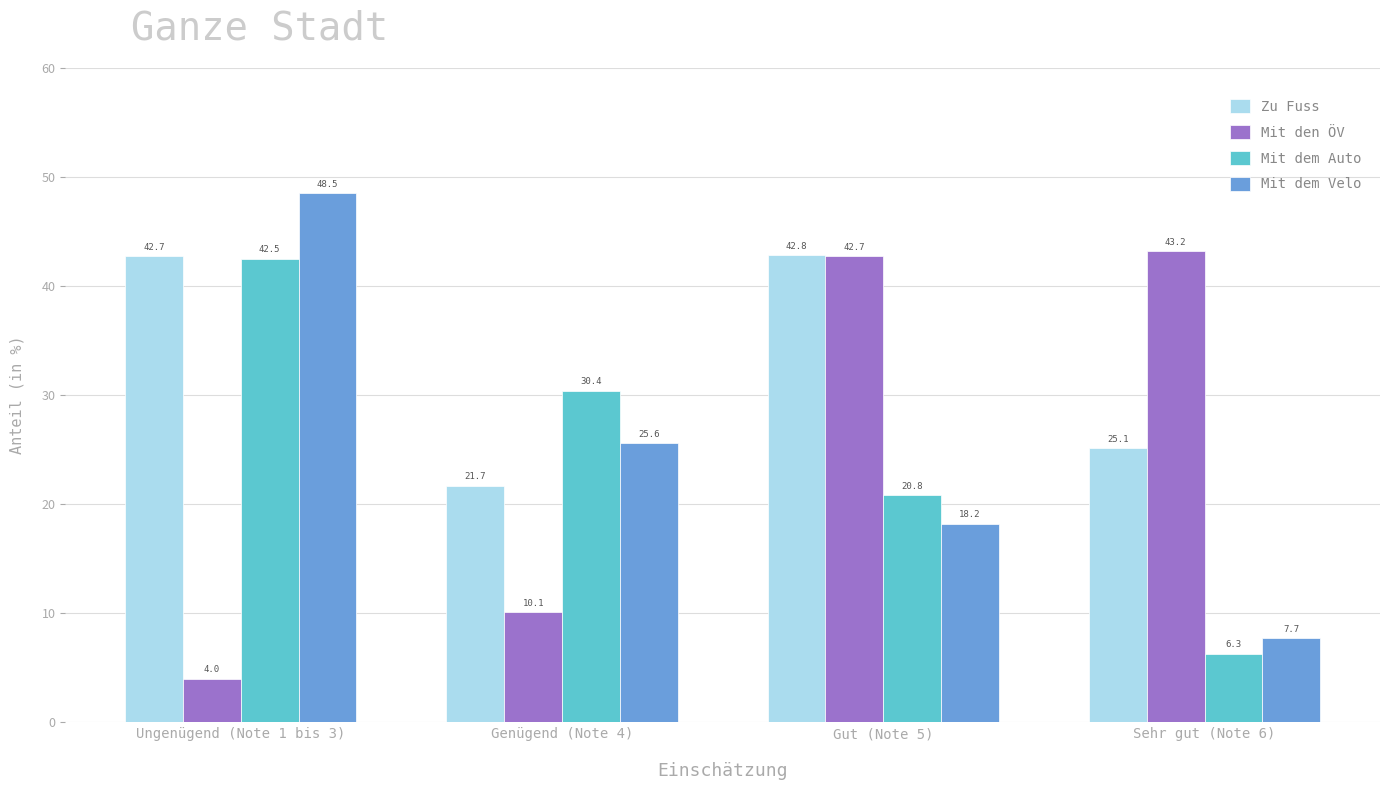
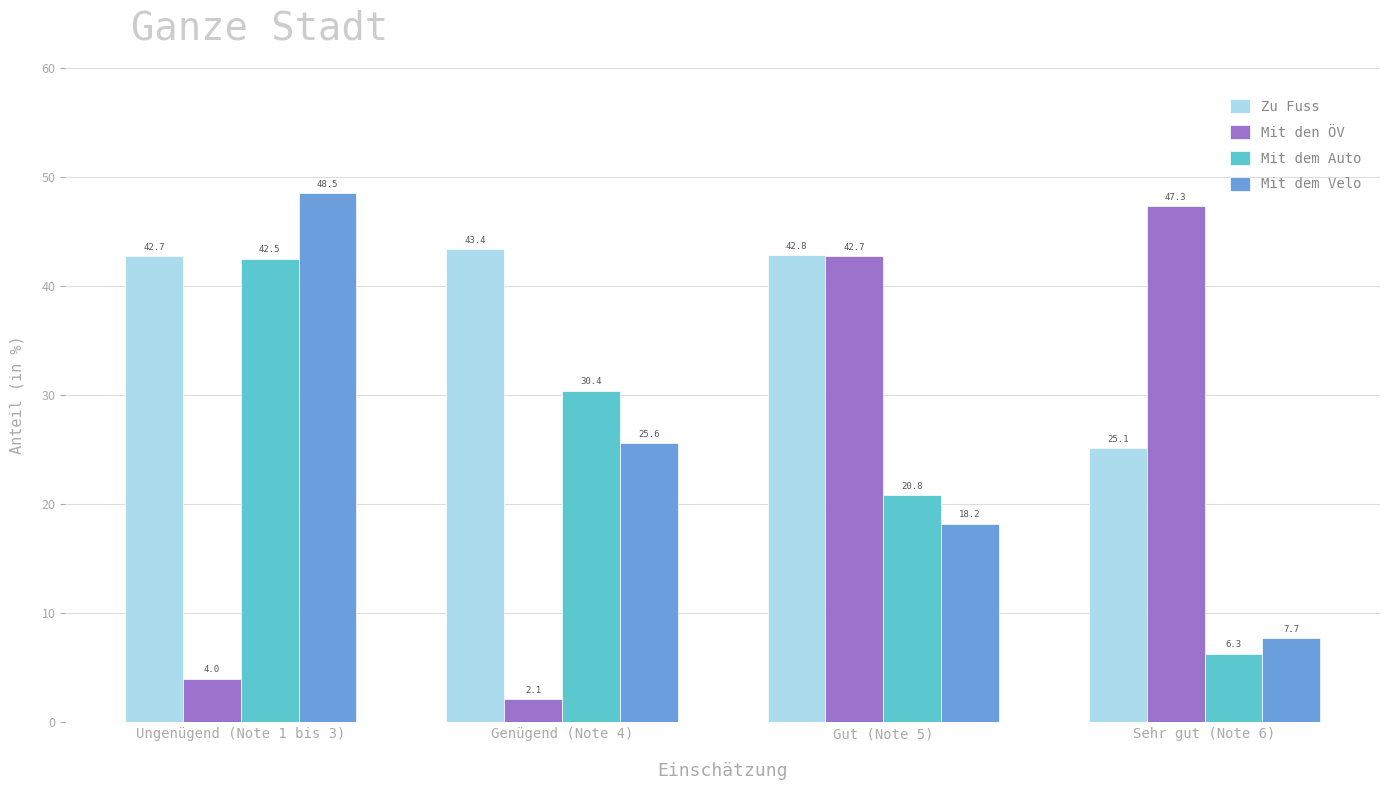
  {
    "Zu Fuss": {
      "Ungenügend (Note 1 bis 3)": 42.7,
-     "Genügend (Note 4)": 21.7,
+     "Genügend (Note 4)": 43.4,
      "Gut (Note 5)": 42.8,
      "Sehr gut (Note 6)": 25.1
    },
    "Mit den ÖV": {
      "Ungenügend (Note 1 bis 3)": 4.0,
-     "Genügend (Note 4)": 10.1,
+     "Genügend (Note 4)": 2.1,
      "Gut (Note 5)": 42.7,
-     "Sehr gut (Note 6)": 43.2
+     "Sehr gut (Note 6)": 47.3
    }
  }
